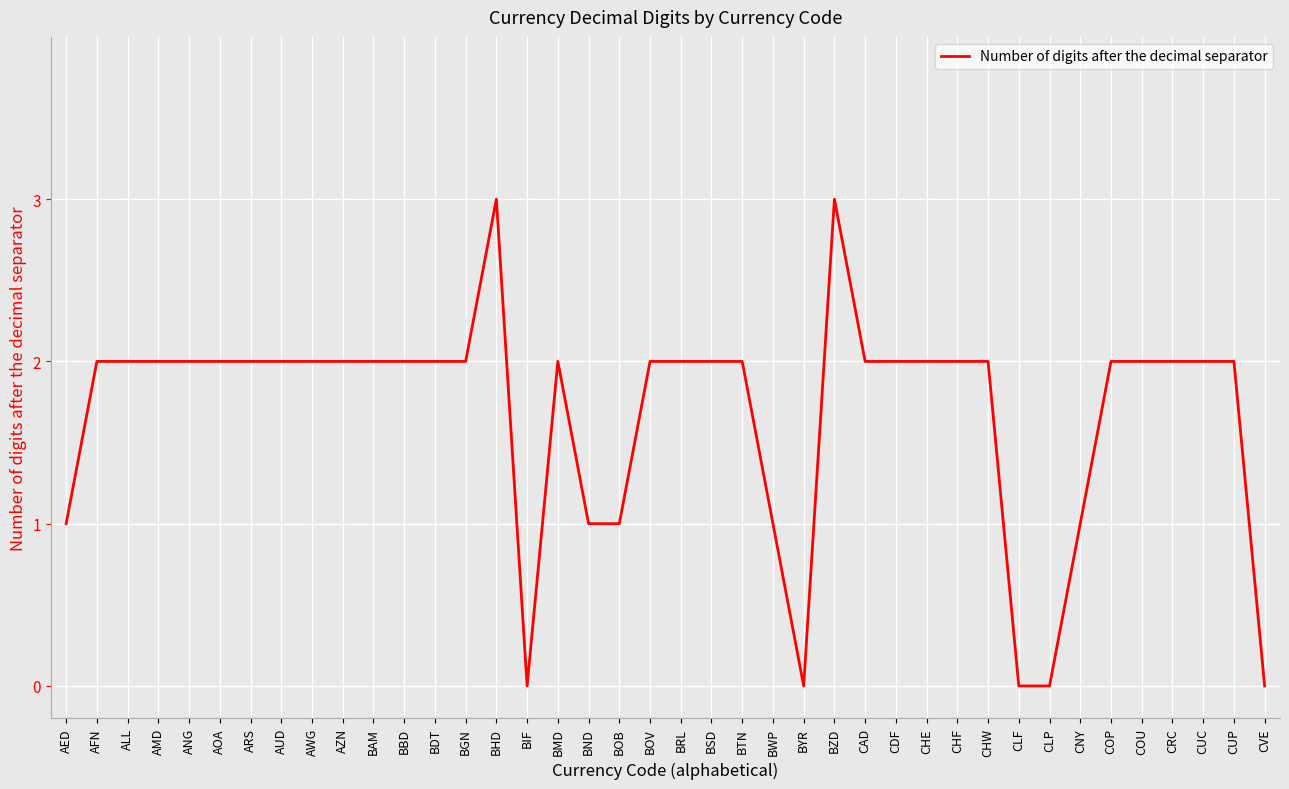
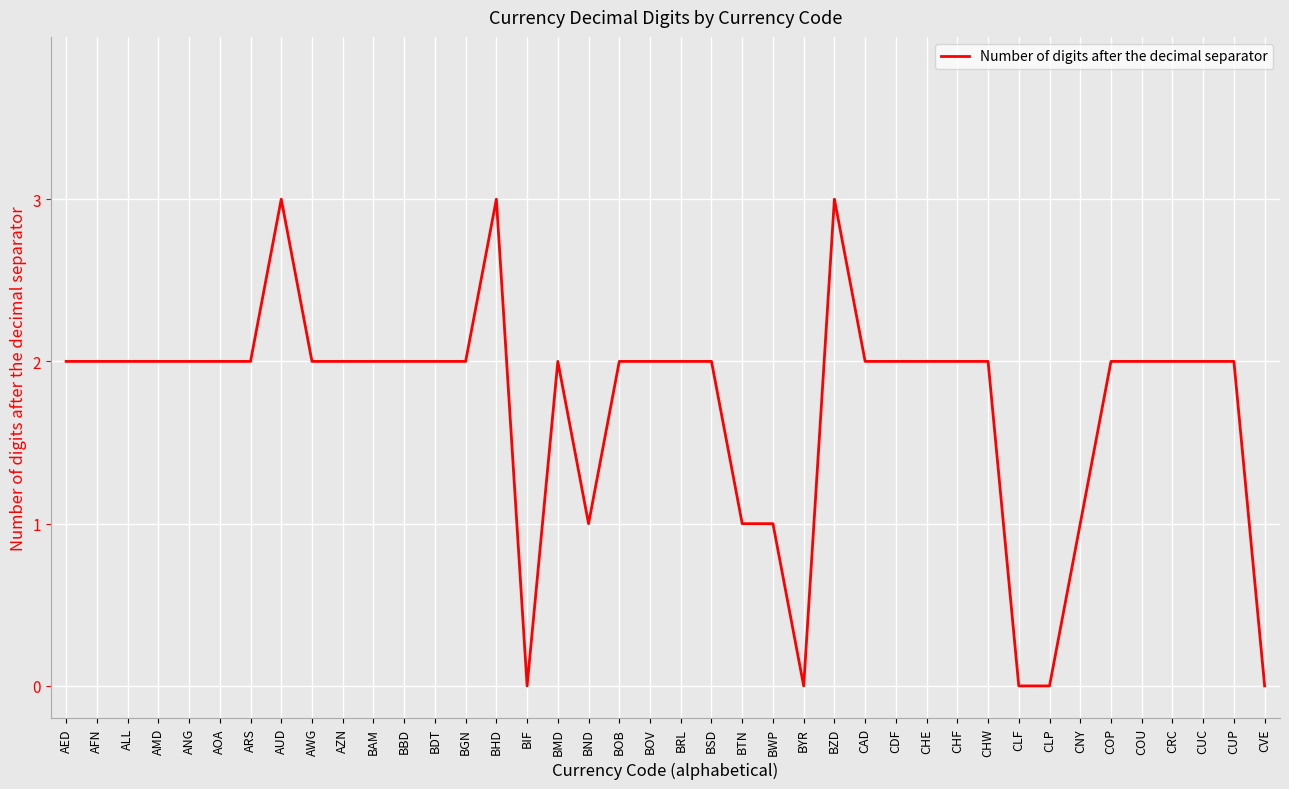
  {
-   "AED": 1,
+   "AED": 2,
    "AFN": 2,
    "ALL": 2,
    "AMD": 2,
    "ANG": 2,
    "AOA": 2,
    "ARS": 2,
-   "AUD": 2,
+   "AUD": 3,
    "AWG": 2,
    "AZN": 2,
    "BAM": 2,
    "BBD": 2,
    "BDT": 2,
    "BGN": 2,
    "BHD": 3,
    "BIF": 0,
    "BMD": 2,
    "BND": 1,
-   "BOB": 1,
+   "BOB": 2,
    "BOV": 2,
    "BRL": 2,
    "BSD": 2,
-   "BTN": 2,
+   "BTN": 1,
    "BWP": 1,
    "BYR": 0,
    "BZD": 3,
    "CAD": 2,
    "CDF": 2,
    "CHE": 2,
    "CHF": 2,
    "CHW": 2,
    "CLF": 0,
    "CLP": 0,
    "CNY": 1,
    "COP": 2,
    "COU": 2,
    "CRC": 2,
    "CUC": 2,
    "CUP": 2,
    "CVE": 0
  }
